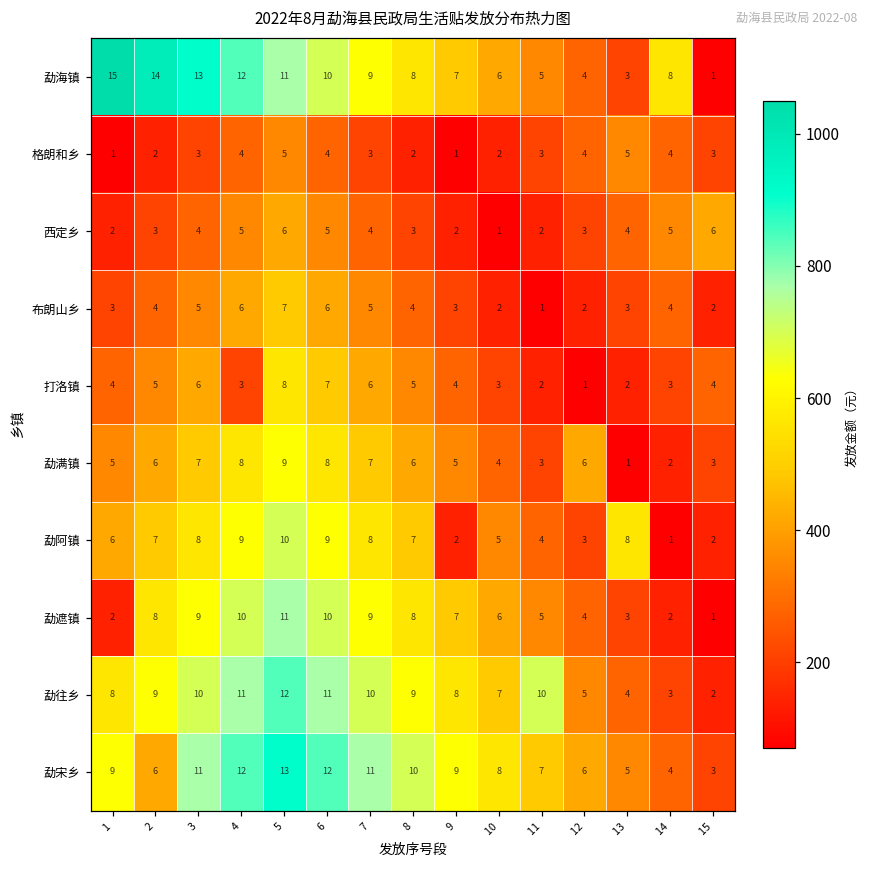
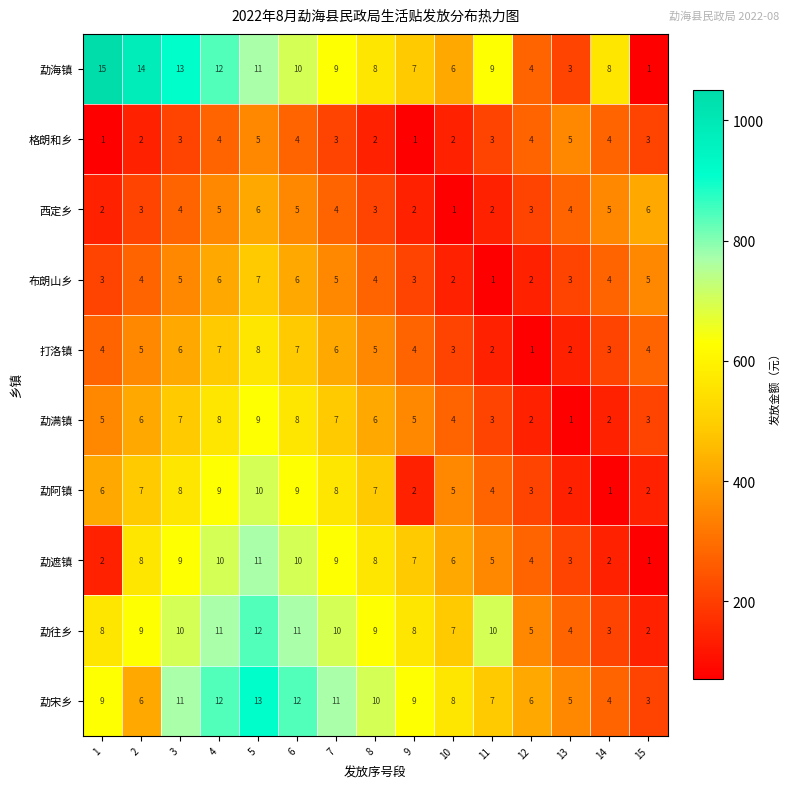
  {
    "勐海镇": {
      "1": 15,
      "2": 14,
      "3": 13,
      "4": 12,
      "5": 11,
      "6": 10,
      "7": 9,
      "8": 8,
      "9": 7,
      "10": 6,
-     "11": 5,
+     "11": 9,
      "12": 4,
      "13": 3,
      "14": 8,
      "15": 1
    },
    "格朗和乡": {
      "1": 1,
      "2": 2,
      "3": 3,
      "4": 4,
      "5": 5,
      "6": 4,
      "7": 3,
      "8": 2,
      "9": 1,
      "10": 2,
      "11": 3,
      "12": 4,
      "13": 5,
      "14": 4,
      "15": 3
    },
    "西定乡": {
      "1": 2,
      "2": 3,
      "3": 4,
      "4": 5,
      "5": 6,
      "6": 5,
      "7": 4,
      "8": 3,
      "9": 2,
      "10": 1,
      "11": 2,
      "12": 3,
      "13": 4,
      "14": 5,
      "15": 6
    },
    "布朗山乡": {
      "1": 3,
      "2": 4,
      "3": 5,
      "4": 6,
      "5": 7,
      "6": 6,
      "7": 5,
      "8": 4,
      "9": 3,
      "10": 2,
      "11": 1,
      "12": 2,
      "13": 3,
      "14": 4,
-     "15": 2
+     "15": 5
    },
    "打洛镇": {
      "1": 4,
      "2": 5,
      "3": 6,
-     "4": 3,
+     "4": 7,
      "5": 8,
      "6": 7,
      "7": 6,
      "8": 5,
      "9": 4,
      "10": 3,
      "11": 2,
      "12": 1,
      "13": 2,
      "14": 3,
      "15": 4
    },
    "勐满镇": {
      "1": 5,
      "2": 6,
      "3": 7,
      "4": 8,
      "5": 9,
      "6": 8,
      "7": 7,
      "8": 6,
      "9": 5,
      "10": 4,
      "11": 3,
-     "12": 6,
+     "12": 2,
      "13": 1,
      "14": 2,
      "15": 3
    },
    "勐阿镇": {
      "1": 6,
      "2": 7,
      "3": 8,
      "4": 9,
      "5": 10,
      "6": 9,
      "7": 8,
      "8": 7,
      "9": 2,
      "10": 5,
      "11": 4,
      "12": 3,
-     "13": 8,
+     "13": 2,
      "14": 1,
      "15": 2
    },
    "勐遮镇": {
      "1": 2,
      "2": 8,
      "3": 9,
      "4": 10,
      "5": 11,
      "6": 10,
      "7": 9,
      "8": 8,
      "9": 7,
      "10": 6,
      "11": 5,
      "12": 4,
      "13": 3,
      "14": 2,
      "15": 1
    },
    "勐往乡": {
      "1": 8,
      "2": 9,
      "3": 10,
      "4": 11,
      "5": 12,
      "6": 11,
      "7": 10,
      "8": 9,
      "9": 8,
      "10": 7,
      "11": 10,
      "12": 5,
      "13": 4,
      "14": 3,
      "15": 2
    },
    "勐宋乡": {
      "1": 9,
      "2": 6,
      "3": 11,
      "4": 12,
      "5": 13,
      "6": 12,
      "7": 11,
      "8": 10,
      "9": 9,
      "10": 8,
      "11": 7,
      "12": 6,
      "13": 5,
      "14": 4,
      "15": 3
    }
  }
